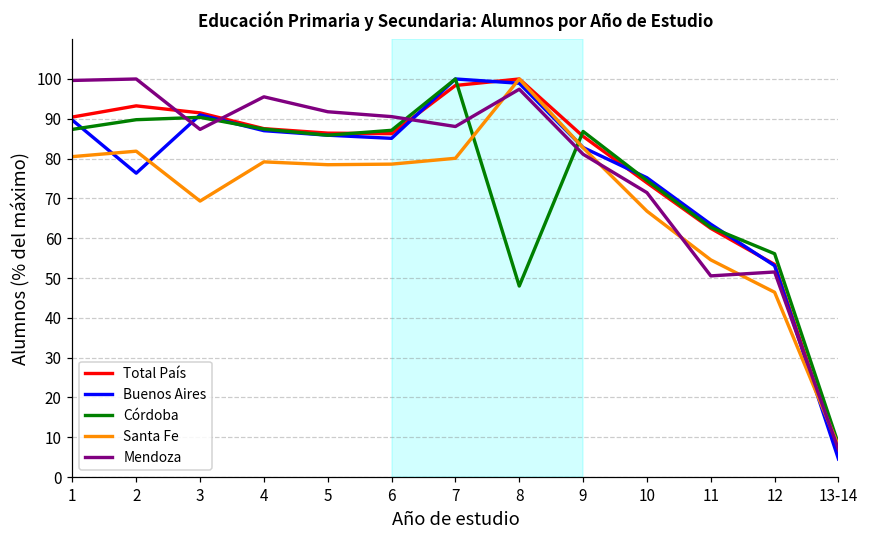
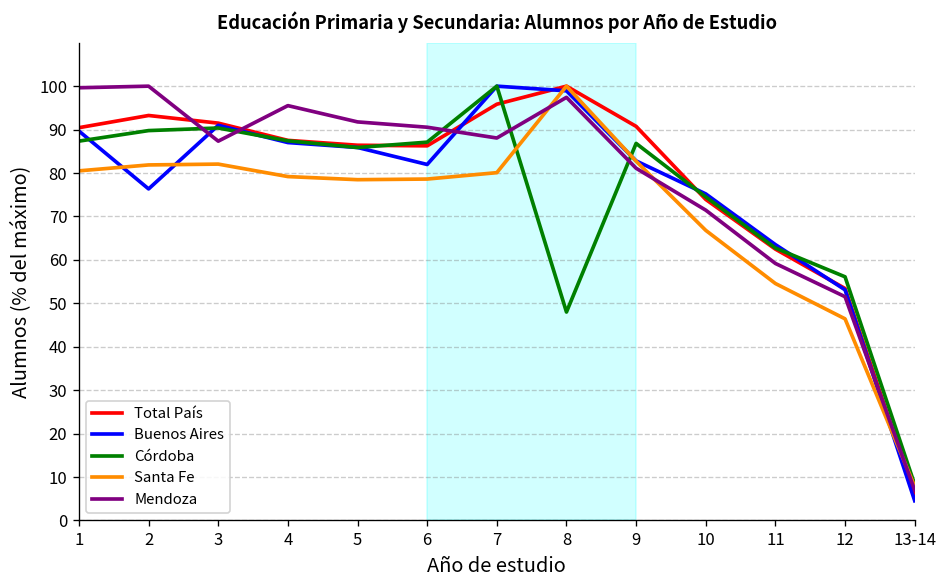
  {
    "Total País": {
      "1": 90,
      "2": 93,
      "6": 86,
-     "7": 98,
-     "9": 86,
+     "7": 96,
+     "9": 91,
      "13-14": 6
    },
    "Buenos Aires": {
      "1": 90,
      "2": 76,
-     "6": 85,
+     "6": 82,
      "8": 99,
      "11": 64,
      "13-14": 5
    },
    "Córdoba": {
      "1": 87,
      "2": 90,
      "6": 87,
      "8": 48,
      "9": 87,
      "12": 56
    },
    "Santa Fe": {
      "1": 80,
      "2": 82,
-     "3": 69,
+     "3": 82,
      "4": 79,
      "5": 78,
      "6": 79,
      "7": 80,
      "10": 67,
      "11": 55,
      "12": 46
    },
    "Mendoza": {
      "1": 100,
      "2": 100,
      "3": 87,
      "4": 96,
      "5": 92,
      "6": 91,
      "7": 88,
      "8": 97,
      "9": 81,
      "10": 71,
-     "11": 51,
+     "11": 59,
      "12": 52,
      "13-14": 7
    }
  }
